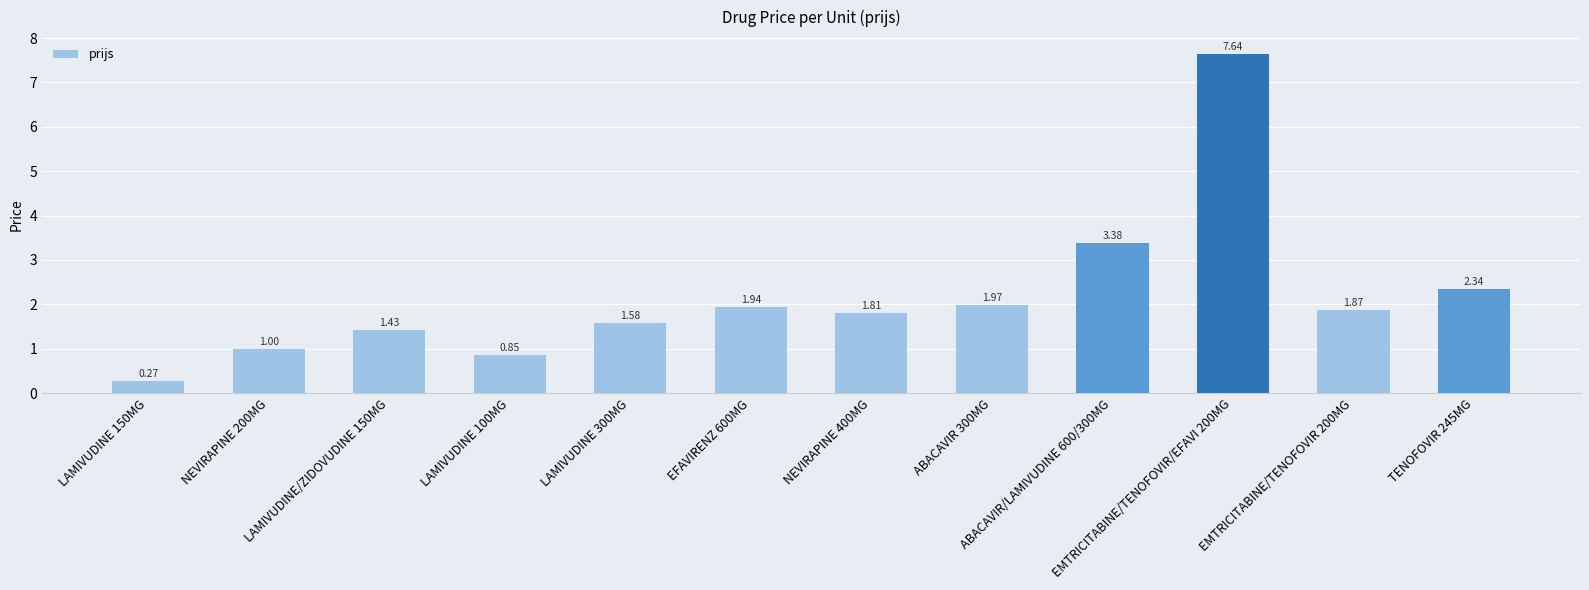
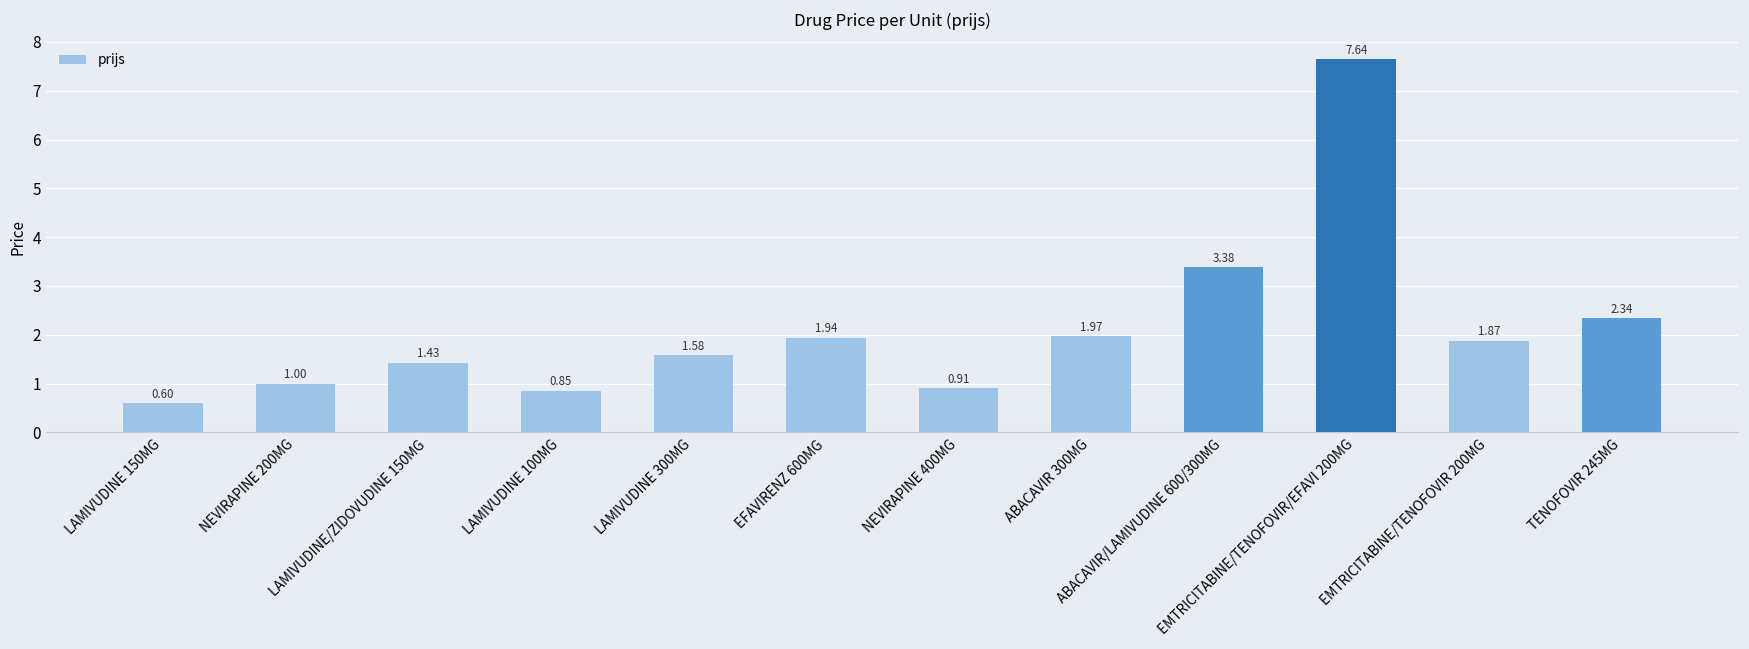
  {
-   "LAMIVUDINE 150MG": 0.27,
+   "LAMIVUDINE 150MG": 0.60,
    "NEVIRAPINE 200MG": 1.00,
    "LAMIVUDINE/ZIDOVUDINE 150MG": 1.43,
    "LAMIVUDINE 100MG": 0.85,
    "LAMIVUDINE 300MG": 1.58,
    "EFAVIRENZ 600MG": 1.94,
-   "NEVIRAPINE 400MG": 1.81,
+   "NEVIRAPINE 400MG": 0.91,
    "ABACAVIR 300MG": 1.97,
    "ABACAVIR/LAMIVUDINE 600/300MG": 3.38,
    "EMTRICITABINE/TENOFOVIR/EFAVI 200MG": 7.64,
    "EMTRICITABINE/TENOFOVIR 200MG": 1.87,
    "TENOFOVIR 245MG": 2.34
  }
